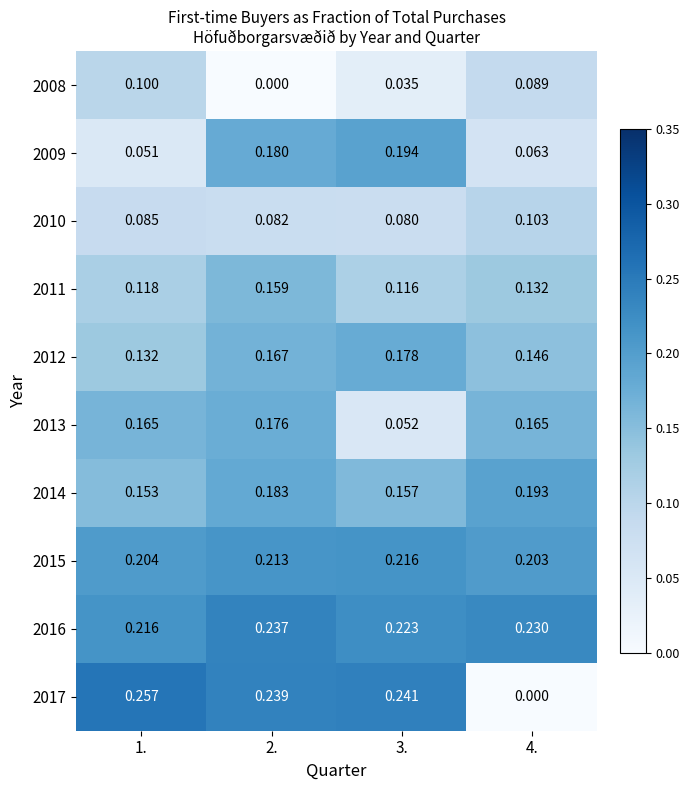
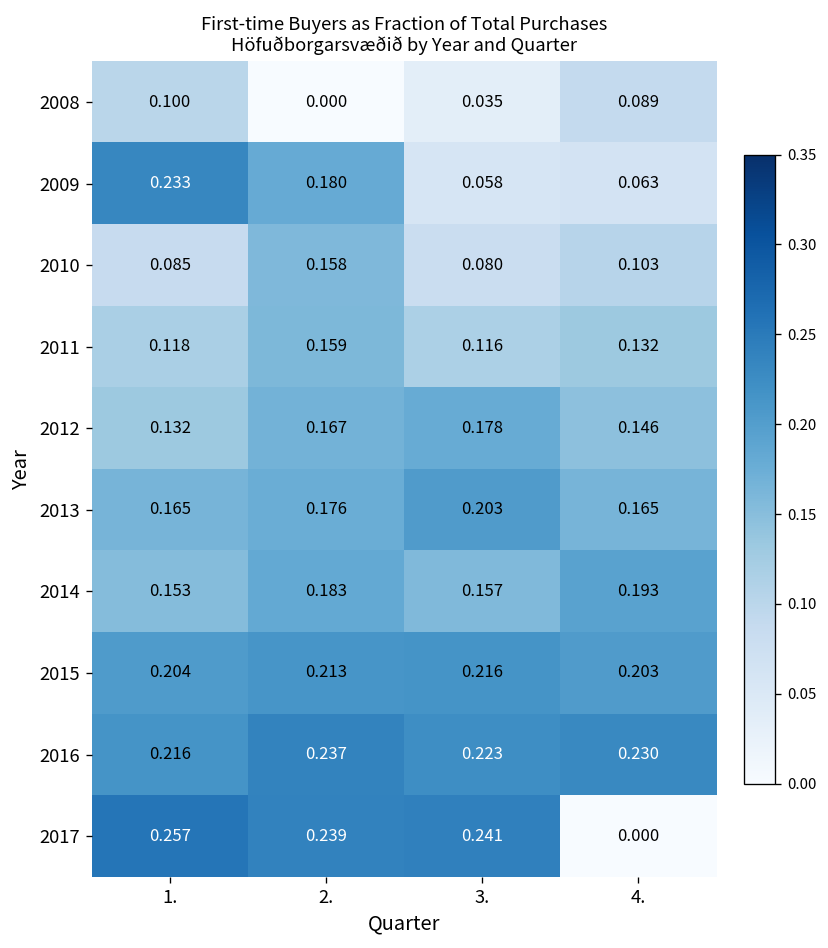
  {
    "2008": {
      "1.": 0.100,
      "2.": 0.000,
      "3.": 0.035,
      "4.": 0.089
    },
    "2009": {
-     "1.": 0.051,
+     "1.": 0.233,
      "2.": 0.180,
-     "3.": 0.194,
+     "3.": 0.058,
      "4.": 0.063
    },
    "2010": {
      "1.": 0.085,
-     "2.": 0.082,
+     "2.": 0.158,
      "3.": 0.080,
      "4.": 0.103
    },
    "2011": {
      "1.": 0.118,
      "2.": 0.159,
      "3.": 0.116,
      "4.": 0.132
    },
    "2012": {
      "1.": 0.132,
      "2.": 0.167,
      "3.": 0.178,
      "4.": 0.146
    },
    "2013": {
      "1.": 0.165,
      "2.": 0.176,
-     "3.": 0.052,
+     "3.": 0.203,
      "4.": 0.165
    },
    "2014": {
      "1.": 0.153,
      "2.": 0.183,
      "3.": 0.157,
      "4.": 0.193
    },
    "2015": {
      "1.": 0.204,
      "2.": 0.213,
      "3.": 0.216,
      "4.": 0.203
    },
    "2016": {
      "1.": 0.216,
      "2.": 0.237,
      "3.": 0.223,
      "4.": 0.230
    },
    "2017": {
      "1.": 0.257,
      "2.": 0.239,
      "3.": 0.241,
      "4.": 0.000
    }
  }
